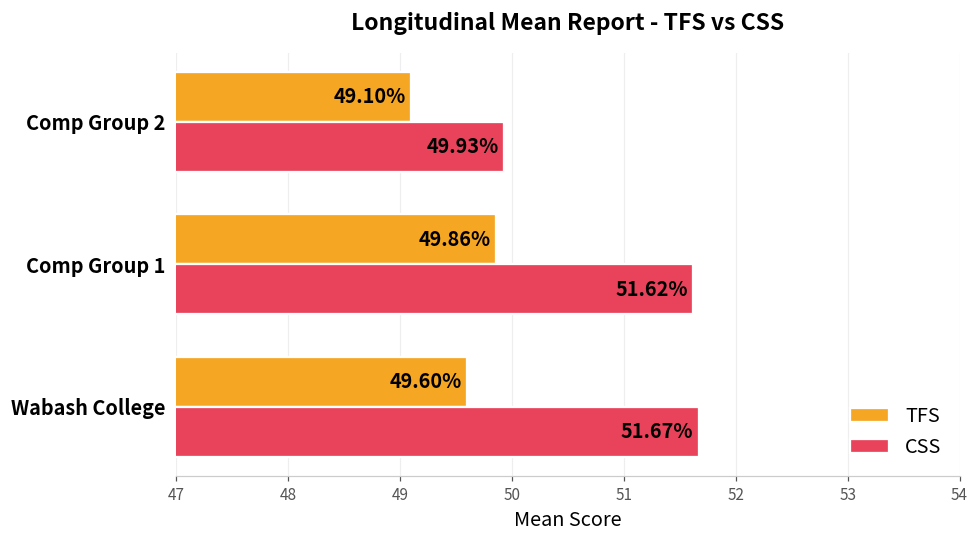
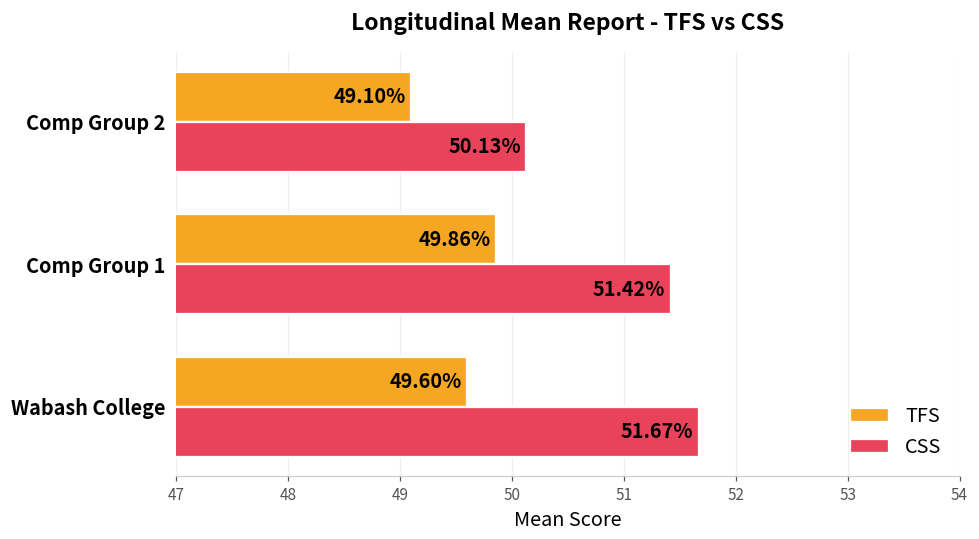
  {
    "TFS": {
      "Comp Group 2": "49.10%",
      "Comp Group 1": "49.86%",
      "Wabash College": "49.60%"
    },
    "CSS": {
-     "Comp Group 2": "49.93%",
-     "Comp Group 1": "51.62%",
+     "Comp Group 2": "50.13%",
+     "Comp Group 1": "51.42%",
      "Wabash College": "51.67%"
    }
  }
